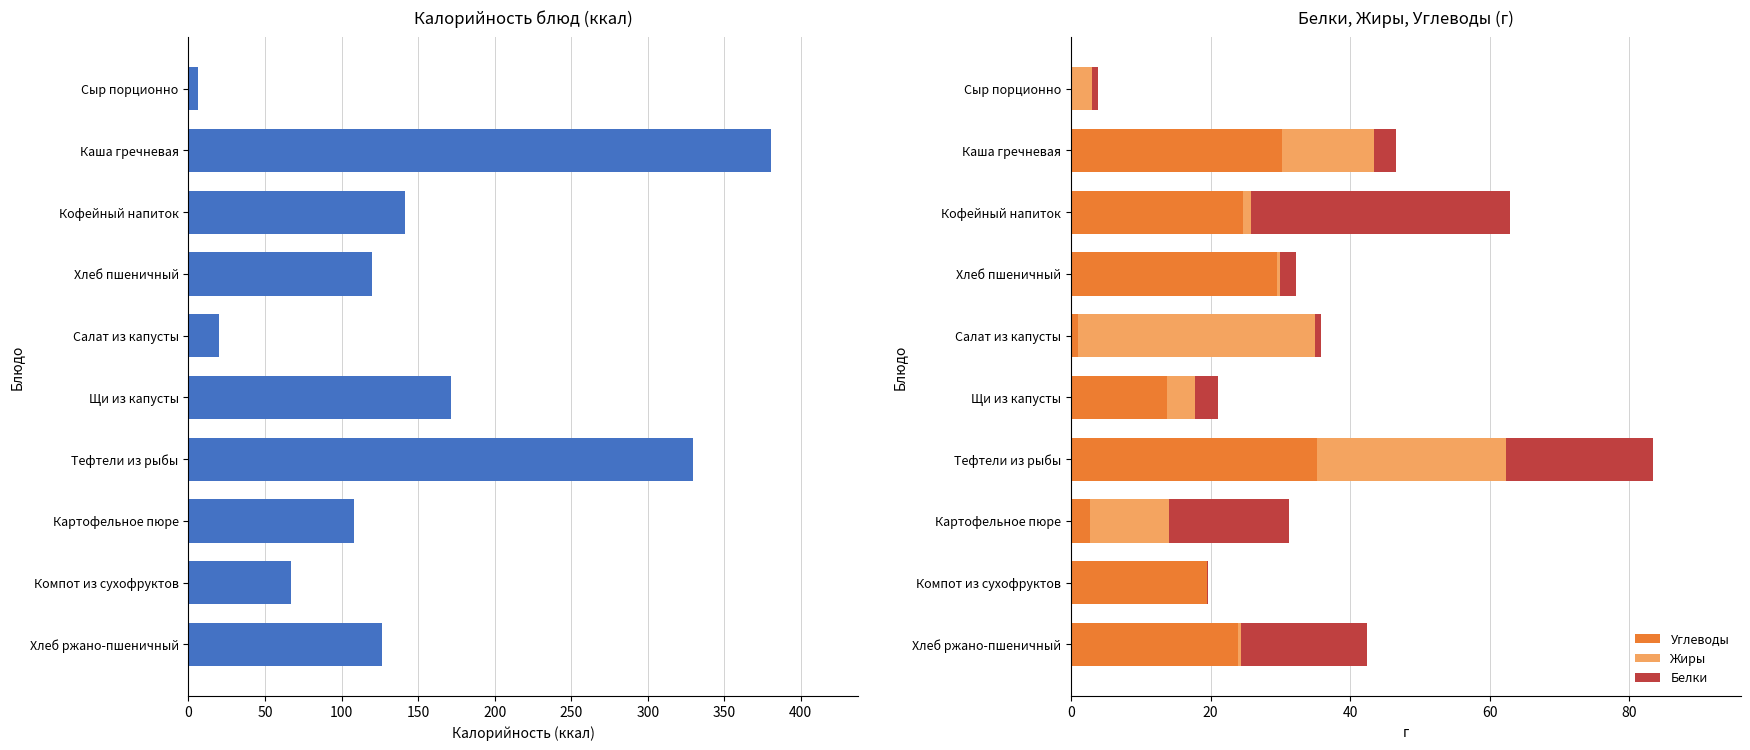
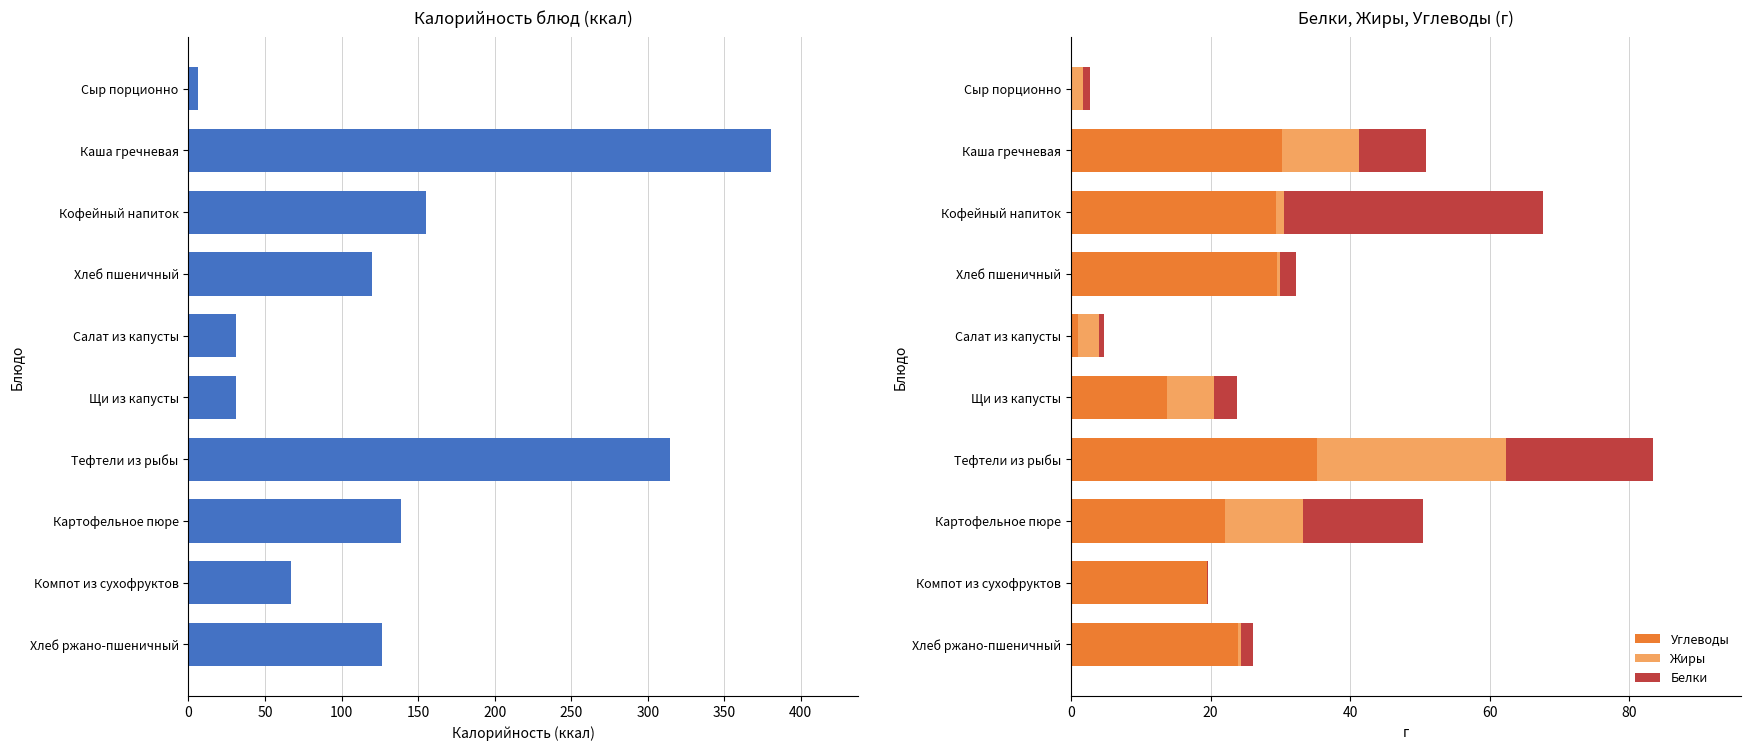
  {
    "Калорийность блюд (ккал)": {
      "Сыр порционно": 7,
      "Каша гречневая": 380,
-     "Кофейный напиток": 141,
+     "Кофейный напиток": 155,
      "Хлеб пшеничный": 120,
-     "Салат из капусты": 20,
-     "Щи из капусты": 172,
-     "Тефтели из рыбы": 329,
-     "Картофельное пюре": 108,
+     "Салат из капусты": 31,
+     "Щи из капусты": 31,
+     "Тефтели из рыбы": 314,
+     "Картофельное пюре": 139,
      "Компот из сухофруктов": 67,
      "Хлеб ржано-пшеничный": 127
    },
    "Белки, Жиры, Углеводы (г)": {
      "Углеводы": {
        "Сыр порционно": 0,
        "Каша гречневая": 30,
-       "Кофейный напиток": 25,
+       "Кофейный напиток": 29,
        "Хлеб пшеничный": 30,
        "Салат из капусты": 1,
        "Щи из капусты": 14,
        "Тефтели из рыбы": 35,
-       "Картофельное пюре": 3,
+       "Картофельное пюре": 22,
        "Компот из сухофруктов": 19,
        "Хлеб ржано-пшеничный": 24
      },
      "Жиры": {
-       "Сыр порционно": 3,
-       "Каша гречневая": 13,
+       "Сыр порционно": 2,
+       "Каша гречневая": 11,
        "Кофейный напиток": 1,
        "Хлеб пшеничный": 0,
-       "Салат из капусты": 34,
-       "Щи из капусты": 4,
+       "Салат из капусты": 3,
+       "Щи из капусты": 7,
        "Тефтели из рыбы": 27,
        "Картофельное пюре": 11,
        "Компот из сухофруктов": 0,
        "Хлеб ржано-пшеничный": 0
      },
      "Белки": {
        "Сыр порционно": 1,
-       "Каша гречневая": 3,
+       "Каша гречневая": 10,
        "Кофейный напиток": 37,
        "Хлеб пшеничный": 2,
        "Салат из капусты": 1,
        "Щи из капусты": 3,
        "Тефтели из рыбы": 21,
        "Картофельное пюре": 17,
-       "Хлеб ржано-пшеничный": 18
+       "Хлеб ржано-пшеничный": 2
      }
    }
  }
